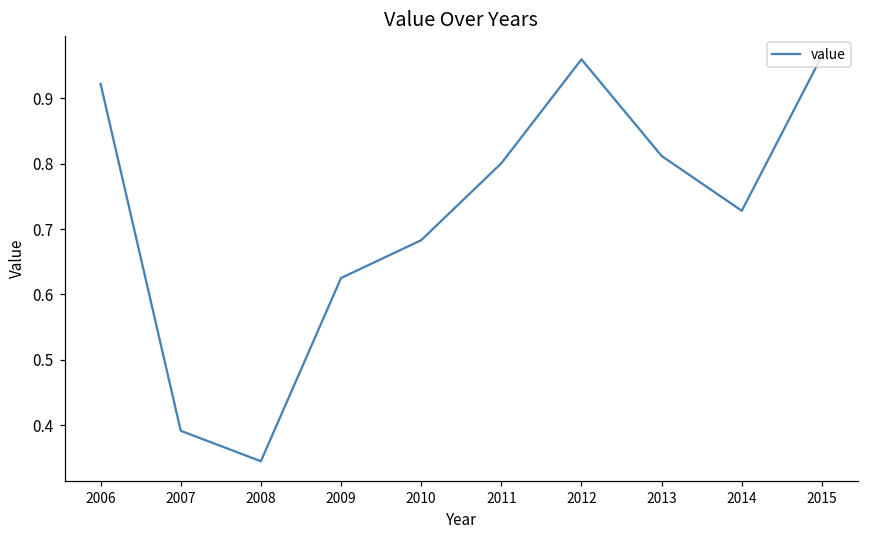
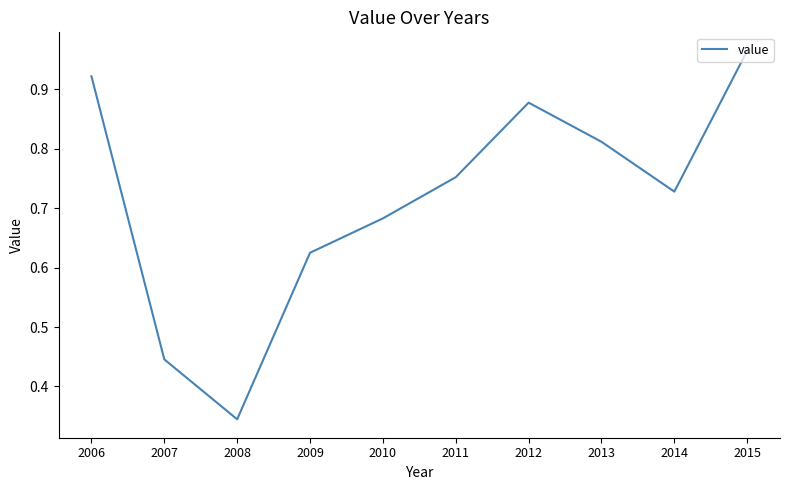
  {
    "2006": 0.92,
-   "2007": 0.39,
+   "2007": 0.45,
    "2008": 0.34,
    "2009": 0.63,
    "2010": 0.68,
-   "2011": 0.80,
-   "2012": 0.96,
+   "2011": 0.75,
+   "2012": 0.88,
    "2013": 0.81,
    "2014": 0.73
  }
